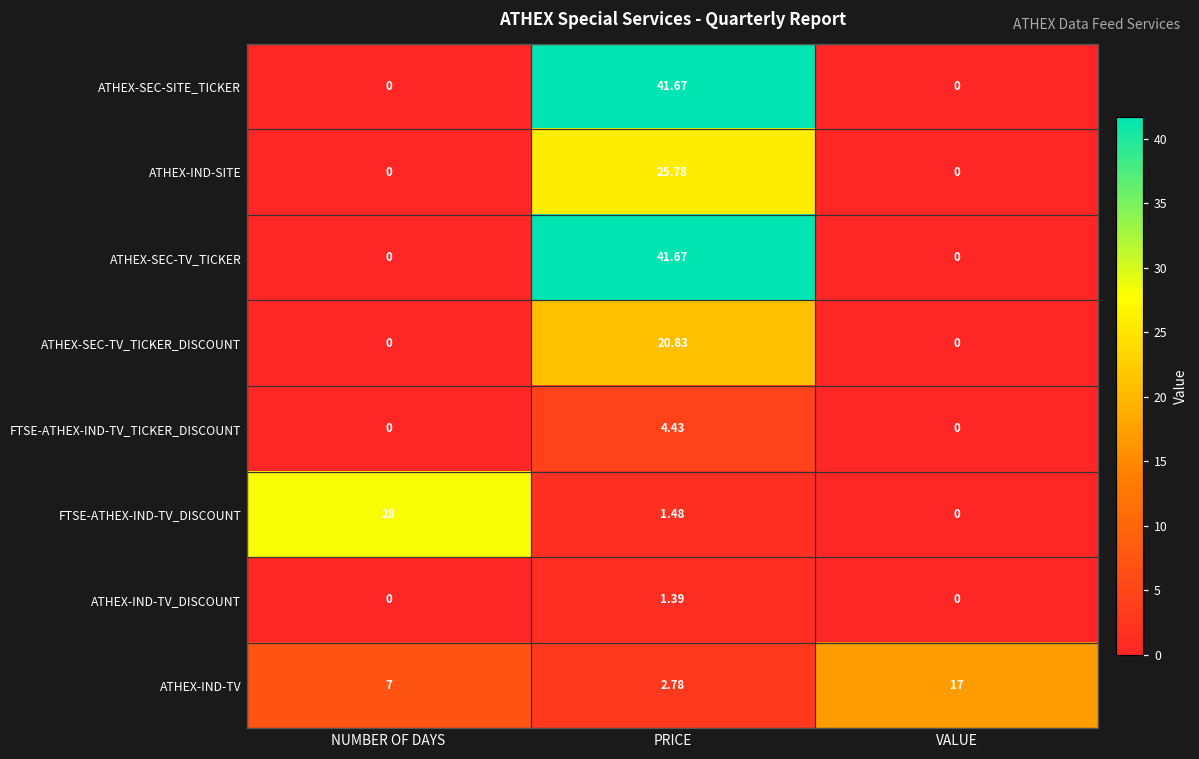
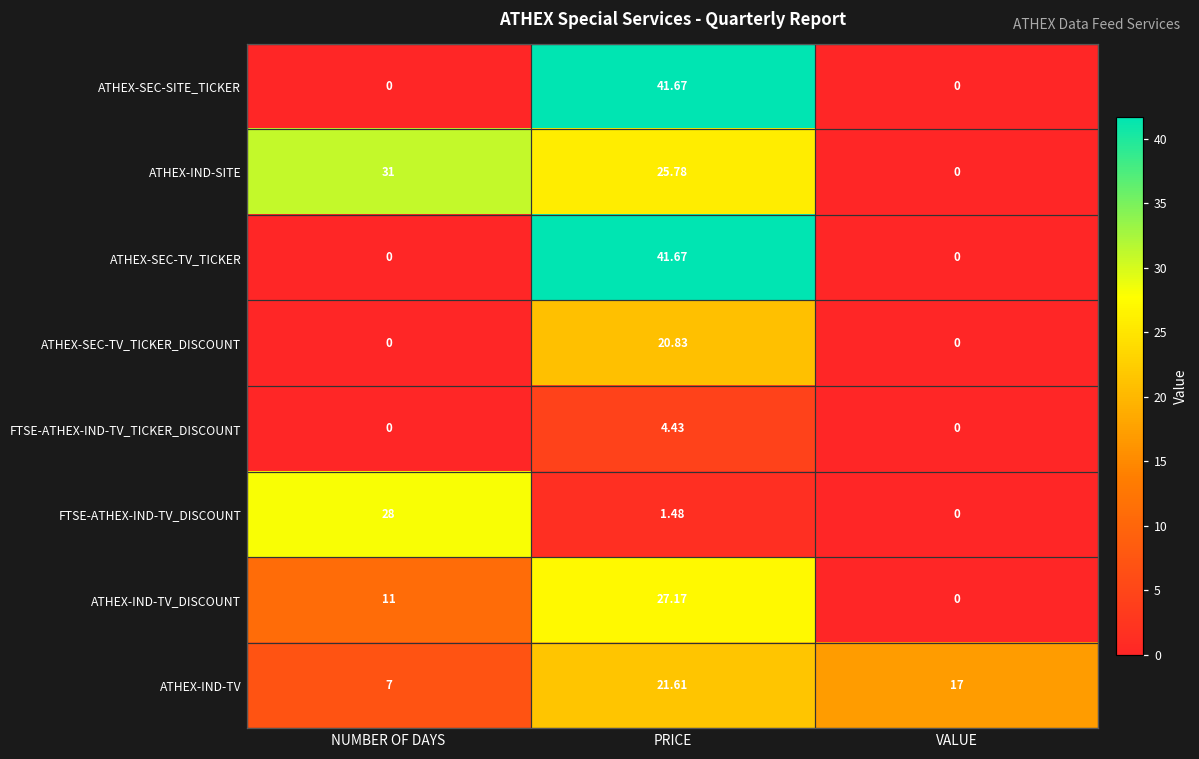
  {
    "ATHEX-SEC-SITE_TICKER": {
      "NUMBER OF DAYS": 0,
      "PRICE": 41.67,
      "VALUE": 0
    },
    "ATHEX-IND-SITE": {
-     "NUMBER OF DAYS": 0,
+     "NUMBER OF DAYS": 31,
      "PRICE": 25.78,
      "VALUE": 0
    },
    "ATHEX-SEC-TV_TICKER": {
      "NUMBER OF DAYS": 0,
      "PRICE": 41.67,
      "VALUE": 0
    },
    "ATHEX-SEC-TV_TICKER_DISCOUNT": {
      "NUMBER OF DAYS": 0,
      "PRICE": 20.83,
      "VALUE": 0
    },
    "FTSE-ATHEX-IND-TV_TICKER_DISCOUNT": {
      "NUMBER OF DAYS": 0,
      "PRICE": 4.43,
      "VALUE": 0
    },
    "FTSE-ATHEX-IND-TV_DISCOUNT": {
      "NUMBER OF DAYS": 28,
      "PRICE": 1.48,
      "VALUE": 0
    },
    "ATHEX-IND-TV_DISCOUNT": {
-     "NUMBER OF DAYS": 0,
-     "PRICE": 1.39,
+     "NUMBER OF DAYS": 11,
+     "PRICE": 27.17,
      "VALUE": 0
    },
    "ATHEX-IND-TV": {
      "NUMBER OF DAYS": 7,
-     "PRICE": 2.78,
+     "PRICE": 21.61,
      "VALUE": 17
    }
  }
